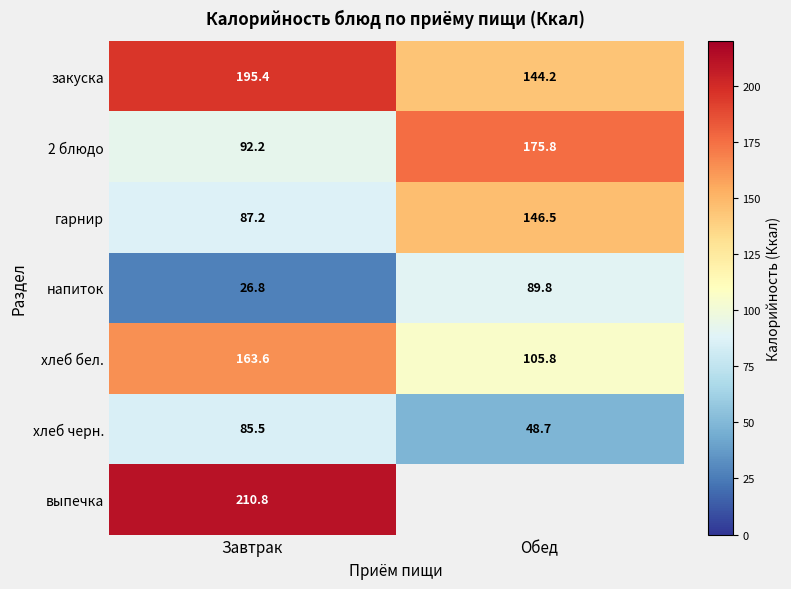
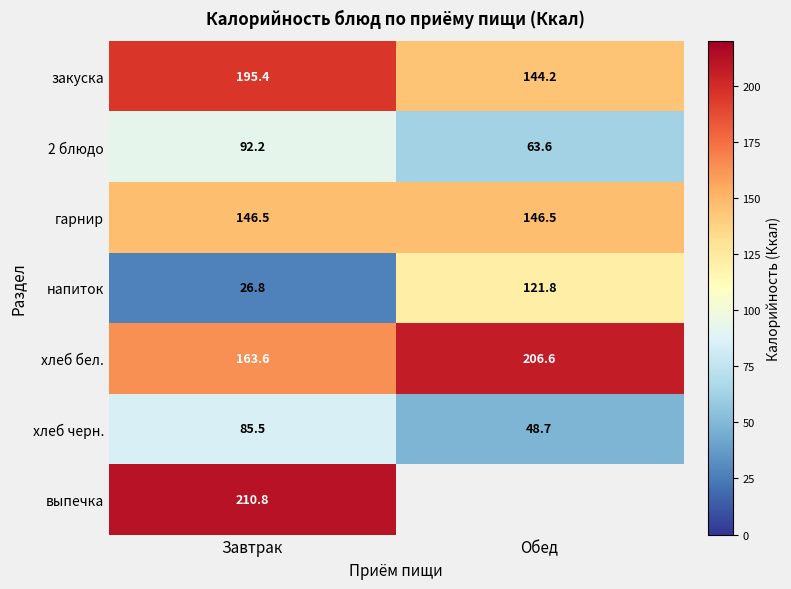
  {
    "закуска": {
      "Завтрак": 195.4,
      "Обед": 144.2
    },
    "2 блюдо": {
      "Завтрак": 92.2,
-     "Обед": 175.8
+     "Обед": 63.6
    },
    "гарнир": {
-     "Завтрак": 87.2,
+     "Завтрак": 146.5,
      "Обед": 146.5
    },
    "напиток": {
      "Завтрак": 26.8,
-     "Обед": 89.8
+     "Обед": 121.8
    },
    "хлеб бел.": {
      "Завтрак": 163.6,
-     "Обед": 105.8
+     "Обед": 206.6
    },
    "хлеб черн.": {
      "Завтрак": 85.5,
      "Обед": 48.7
    },
    "выпечка": {
      "Завтрак": 210.8
    }
  }
